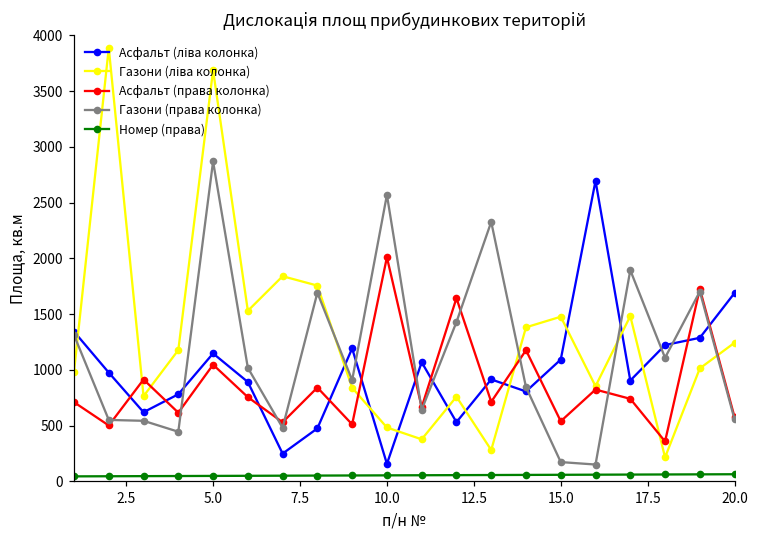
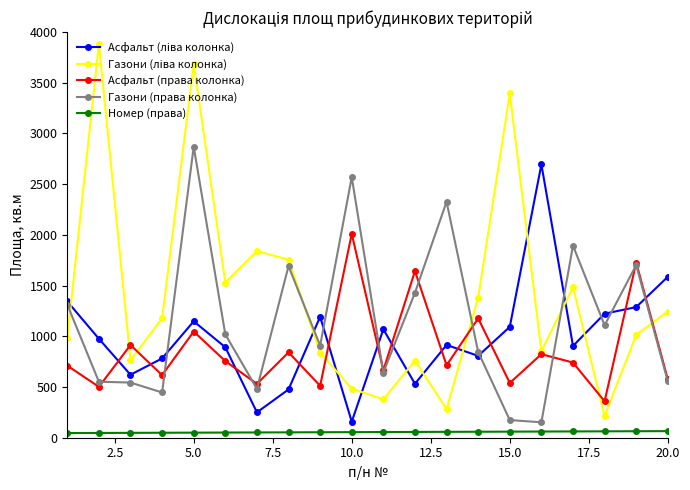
  {
    "Асфальт (ліва колонка)": {
      "5.0": 1150,
      "10.0": 160,
      "15.0": 1090,
-     "20.0": 1690
+     "20.0": 1590
    },
    "Газони (ліва колонка)": {
      "5.0": 3690,
      "10.0": 480,
-     "15.0": 1480,
+     "15.0": 3400,
      "20.0": 1240
    },
    "Асфальт (права колонка)": {
      "5.0": 1050,
      "10.0": 2010,
      "15.0": 540
    },
    "Газони (права колонка)": {
      "5.0": 2870,
      "10.0": 2570,
      "15.0": 170
    },
    "Номер (права)": {
      "5.0": 50,
      "10.0": 60,
      "15.0": 60,
      "20.0": 70
    }
  }
